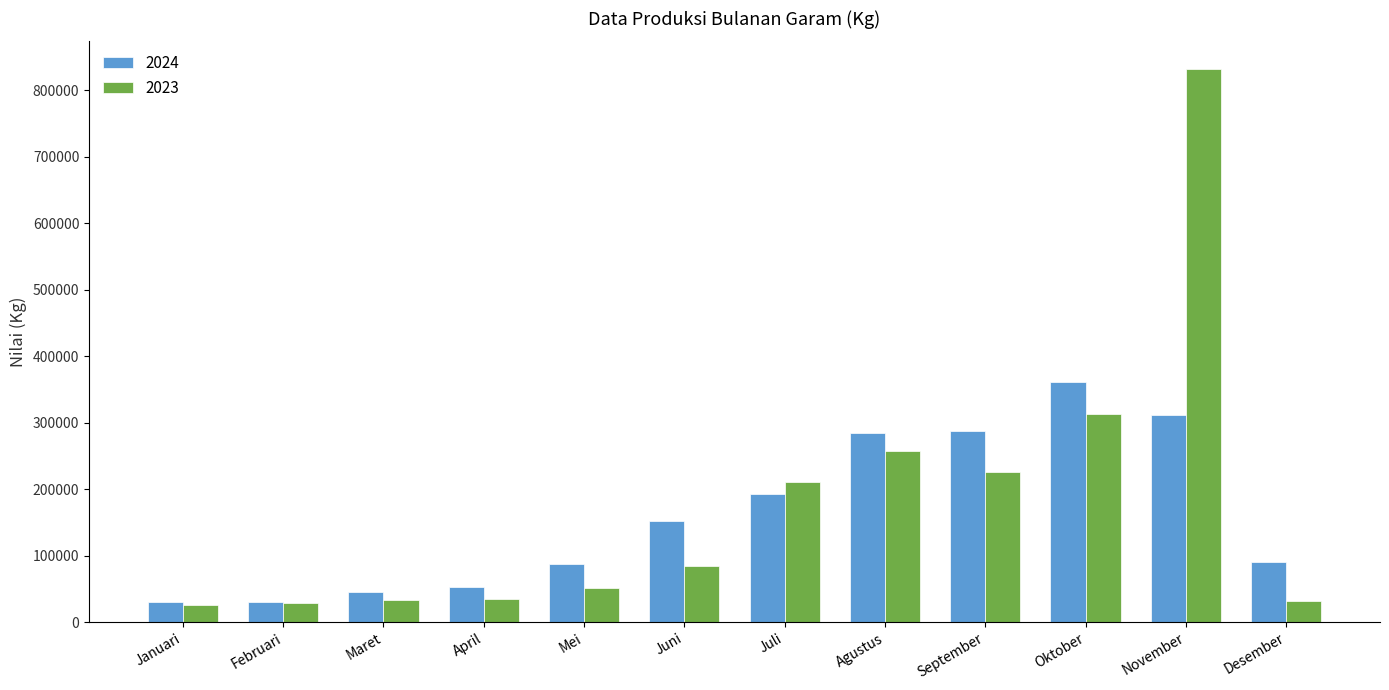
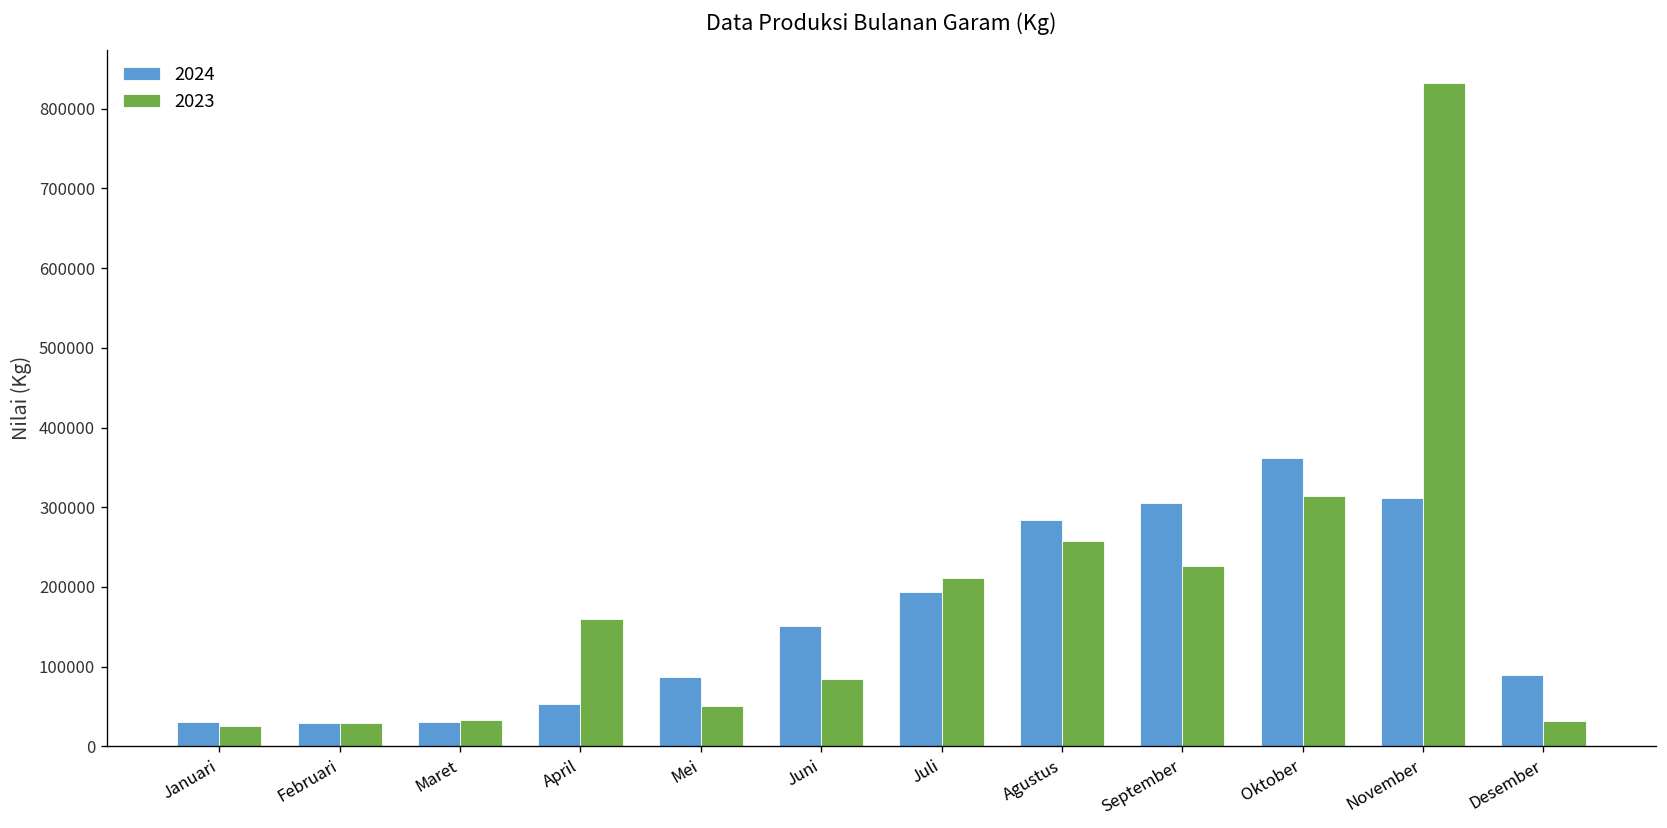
  {
    "2024": {
      "Januari": 30000,
      "Februari": 30000,
-     "Maret": 40000,
+     "Maret": 30000,
      "April": 50000,
      "Mei": 90000,
      "Juni": 150000,
      "Juli": 190000,
      "Agustus": 280000,
-     "September": 290000,
+     "September": 310000,
      "Oktober": 360000,
      "November": 310000,
      "Desember": 90000
    },
    "2023": {
      "Januari": 30000,
      "Februari": 30000,
      "Maret": 30000,
-     "April": 30000,
+     "April": 160000,
      "Mei": 50000,
      "Juni": 80000,
      "Juli": 210000,
      "Agustus": 260000,
      "September": 230000,
      "Oktober": 310000,
      "November": 830000,
      "Desember": 30000
    }
  }
